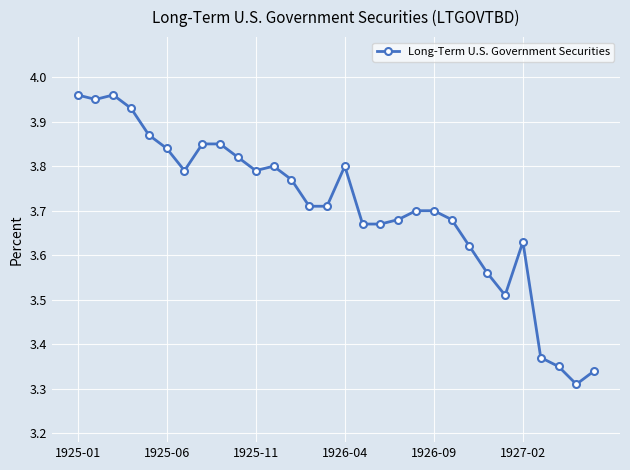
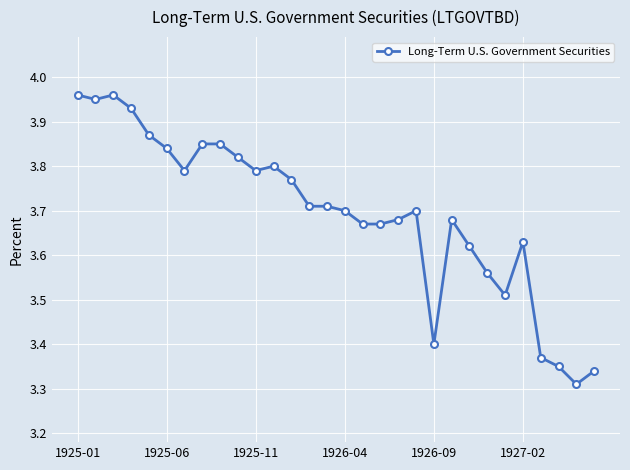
  {
    "1925-01": 3.96,
    "1925-06": 3.84,
    "1925-11": 3.79,
-   "1926-04": 3.8,
-   "1926-09": 3.7,
+   "1926-04": 3.7,
+   "1926-09": 3.4,
    "1927-02": 3.63
  }
